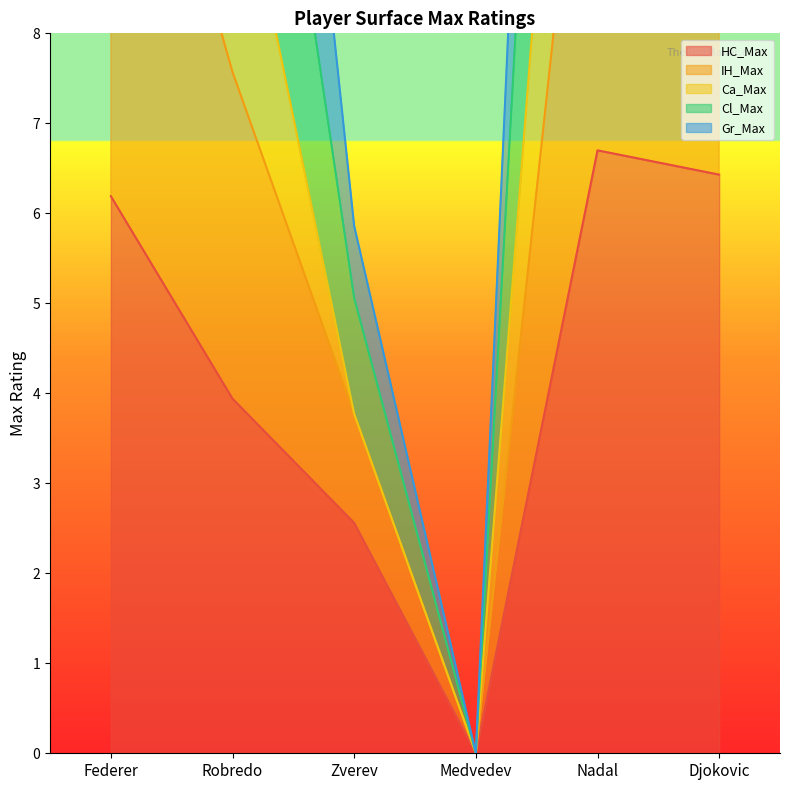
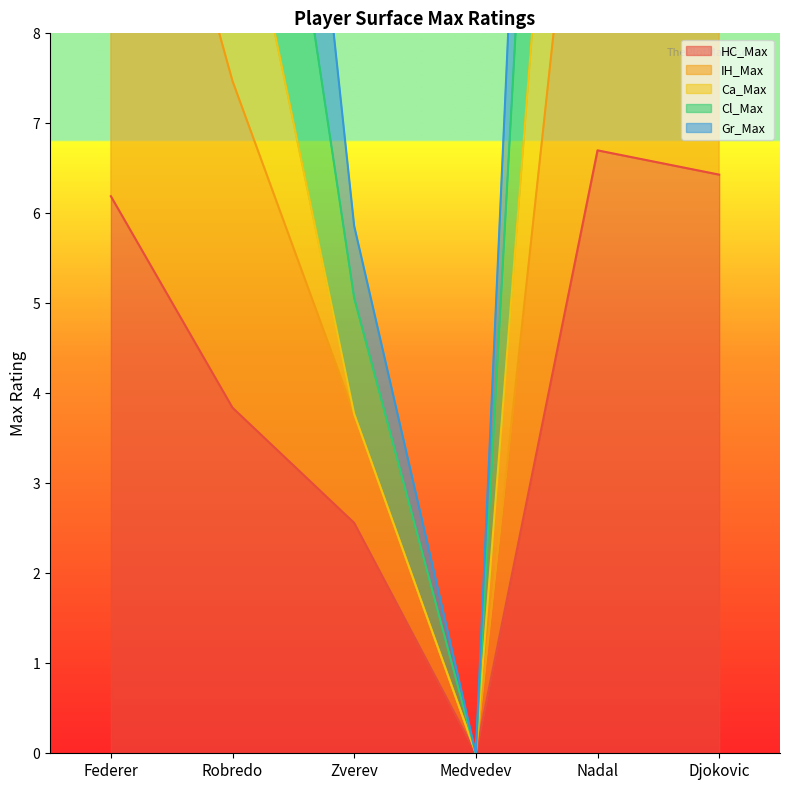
  {
    "HC_Max": {
      "Federer": 6.2,
-     "Robredo": 3.9,
+     "Robredo": 3.8,
      "Zverev": 2.6,
      "Nadal": 6.7,
      "Djokovic": 6.4
    },
    "Cl_Max": {
      "Zverev": 1.3
    },
    "Gr_Max": {
      "Zverev": 0.8
    }
  }
